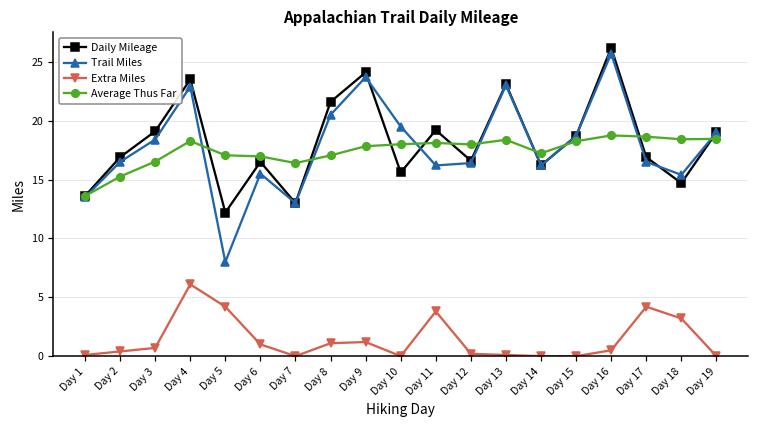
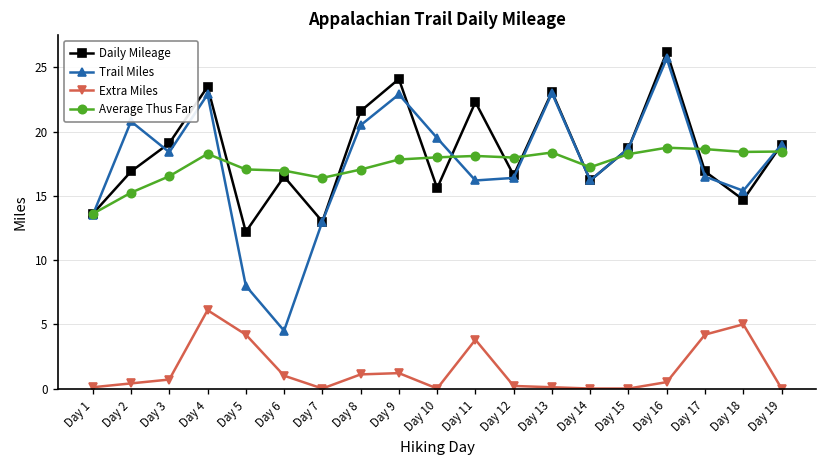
  {
    "Daily Mileage": {
      "Day 2": 16.9,
      "Day 3": 19.1,
      "Day 4": 23.5,
      "Day 5": 12.2,
      "Day 6": 16.5,
      "Day 8": 21.6,
      "Day 9": 24.1,
      "Day 10": 15.6,
-     "Day 11": 19.2,
+     "Day 11": 22.3,
      "Day 16": 26.2,
      "Day 17": 16.9,
      "Day 18": 14.7
    },
    "Trail Miles": {
-     "Day 2": 16.5,
+     "Day 2": 20.8,
      "Day 3": 18.4,
      "Day 4": 22.9,
      "Day 5": 8.0,
-     "Day 6": 15.5,
+     "Day 6": 4.5,
      "Day 8": 20.5,
-     "Day 9": 23.7,
+     "Day 9": 22.9,
      "Day 10": 19.5,
      "Day 11": 16.2,
      "Day 16": 25.7,
      "Day 17": 16.5,
      "Day 18": 15.4
    },
    "Extra Miles": {
      "Day 1": 0.1,
      "Day 2": 0.4,
      "Day 3": 0.7,
      "Day 4": 6.1,
      "Day 5": 4.2,
      "Day 6": 1.0,
      "Day 7": 0.0,
      "Day 8": 1.1,
      "Day 9": 1.2,
      "Day 10": 0.0,
      "Day 11": 3.8,
      "Day 12": 0.2,
      "Day 13": 0.1,
      "Day 14": 0.0,
      "Day 15": 0.0,
      "Day 16": 0.5,
      "Day 17": 4.2,
-     "Day 18": 3.2,
+     "Day 18": 5.0,
      "Day 19": 0.0
    },
    "Average Thus Far": {
      "Day 2": 15.3,
      "Day 3": 16.5,
      "Day 4": 18.3,
      "Day 5": 17.1,
      "Day 6": 17.0,
      "Day 7": 16.4,
      "Day 8": 17.1,
      "Day 9": 17.8,
      "Day 10": 18.0,
      "Day 11": 18.1,
      "Day 12": 18.0,
      "Day 13": 18.4,
      "Day 14": 17.2,
      "Day 15": 18.3,
      "Day 16": 18.8,
      "Day 17": 18.6,
      "Day 18": 18.4,
      "Day 19": 18.5
    }
  }
